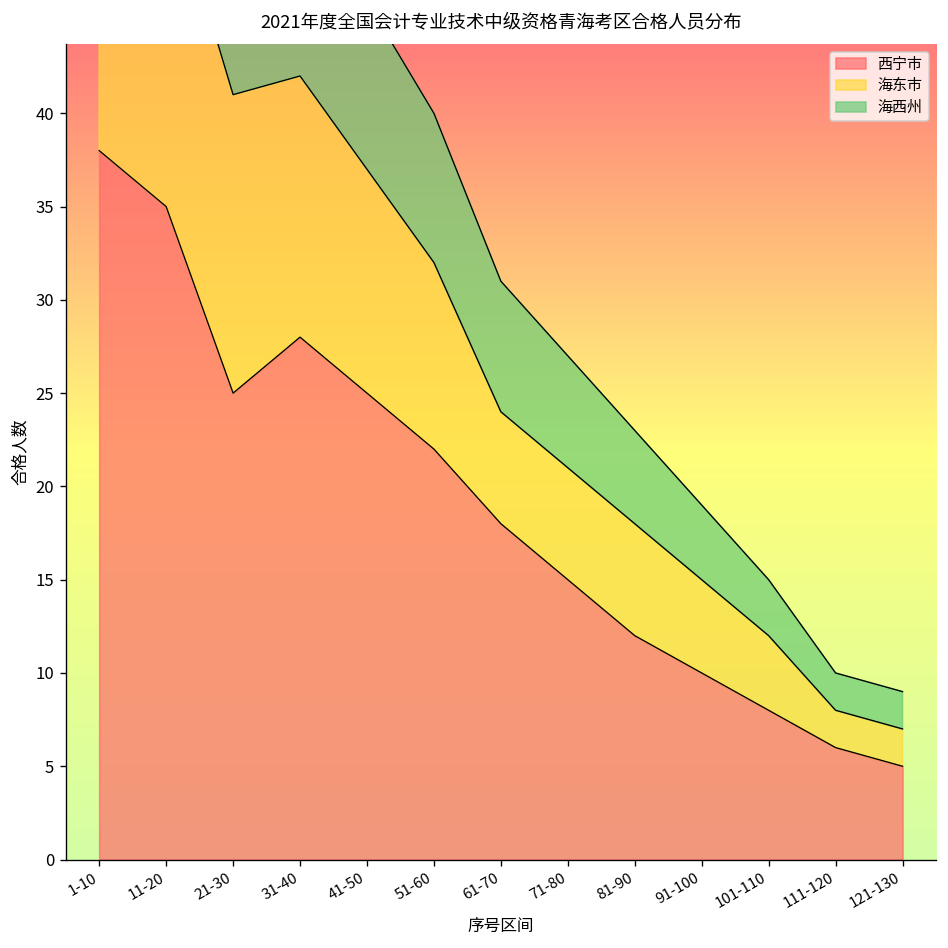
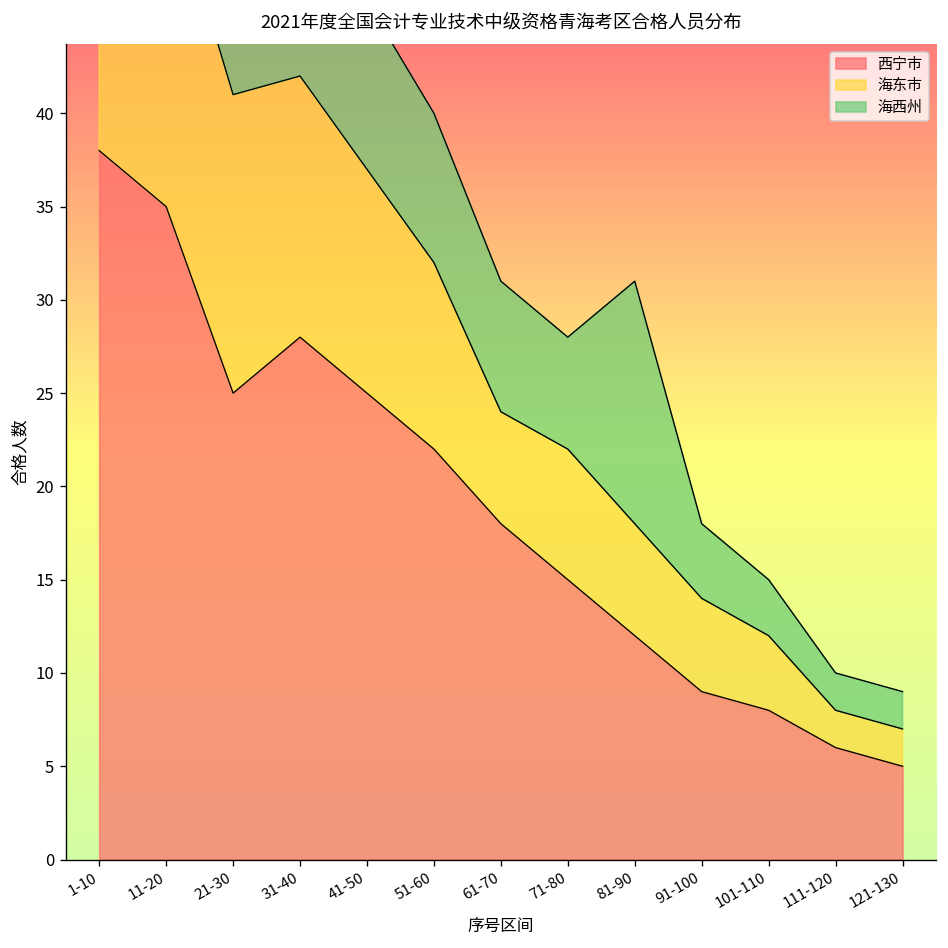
  {
    "西宁市": {
      "1-10": 38,
      "11-20": 35,
      "21-30": 25,
      "31-40": 28,
      "41-50": 25,
      "51-60": 22,
      "61-70": 18,
      "71-80": 15,
      "81-90": 12,
-     "91-100": 10,
+     "91-100": 9,
      "101-110": 8,
      "111-120": 6,
      "121-130": 5
    },
    "海东市": {
      "21-30": 16,
      "31-40": 14,
      "41-50": 12,
      "51-60": 10,
      "61-70": 6,
-     "71-80": 6,
+     "71-80": 7,
      "81-90": 6,
      "91-100": 5,
      "101-110": 4,
      "111-120": 2,
      "121-130": 2
    },
    "海西州": {
      "51-60": 8,
      "61-70": 7,
      "71-80": 6,
-     "81-90": 5,
+     "81-90": 13,
      "91-100": 4,
      "101-110": 3,
      "111-120": 2,
      "121-130": 2
    }
  }
